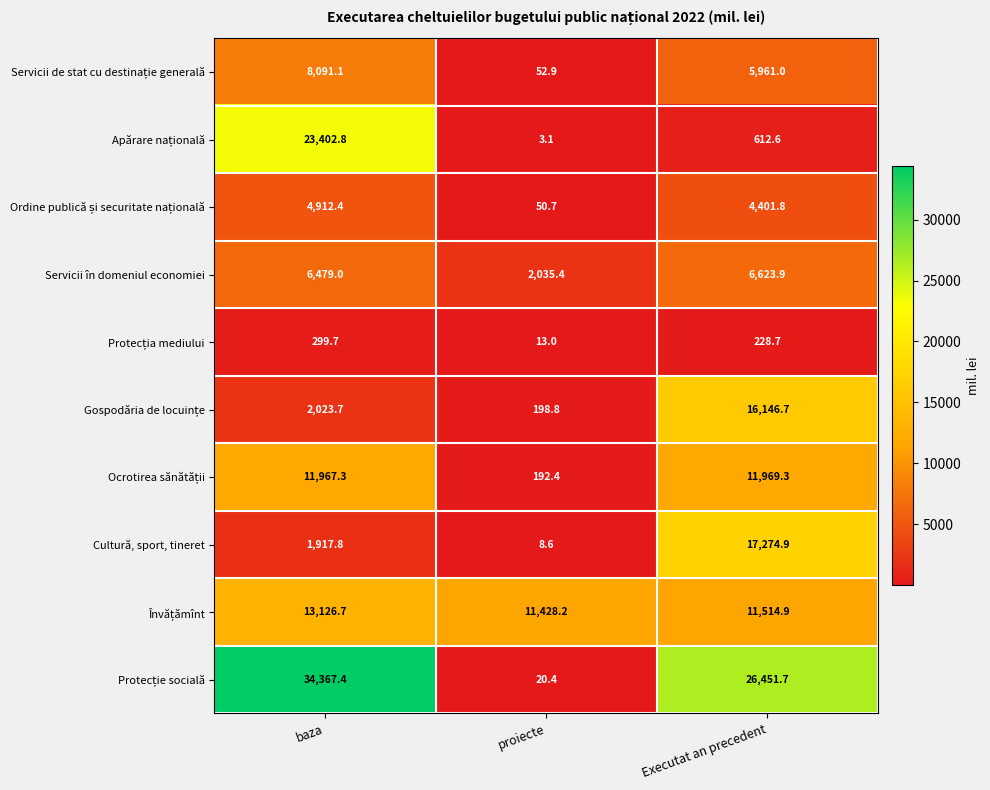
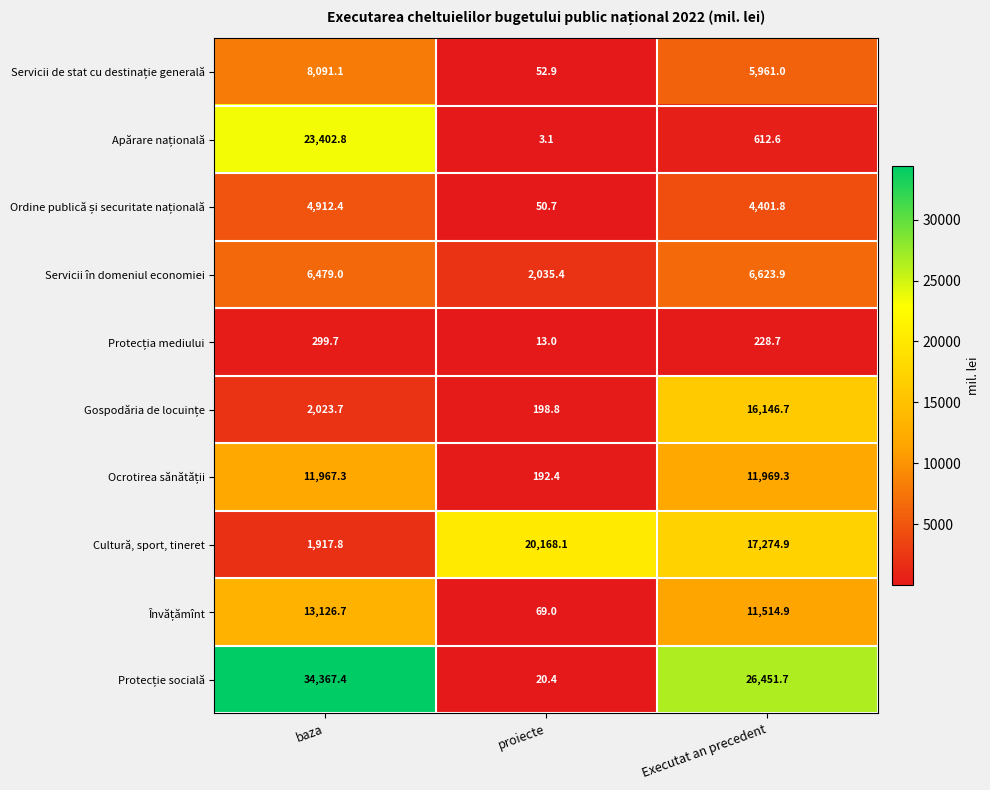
  {
    "Servicii de stat cu destinație generală": {
      "baza": "8,091.1",
      "proiecte": "52.9",
      "Executat an precedent": "5,961.0"
    },
    "Apărare națională": {
      "baza": "23,402.8",
      "proiecte": "3.1",
      "Executat an precedent": "612.6"
    },
    "Ordine publică și securitate națională": {
      "baza": "4,912.4",
      "proiecte": "50.7",
      "Executat an precedent": "4,401.8"
    },
    "Servicii în domeniul economiei": {
      "baza": "6,479.0",
      "proiecte": "2,035.4",
      "Executat an precedent": "6,623.9"
    },
    "Protecția mediului": {
      "baza": "299.7",
      "proiecte": "13.0",
      "Executat an precedent": "228.7"
    },
    "Gospodăria de locuințe": {
      "baza": "2,023.7",
      "proiecte": "198.8",
      "Executat an precedent": "16,146.7"
    },
    "Ocrotirea sănătății": {
      "baza": "11,967.3",
      "proiecte": "192.4",
      "Executat an precedent": "11,969.3"
    },
    "Cultură, sport, tineret": {
      "baza": "1,917.8",
-     "proiecte": "8.6",
+     "proiecte": "20,168.1",
      "Executat an precedent": "17,274.9"
    },
    "Învățămînt": {
      "baza": "13,126.7",
-     "proiecte": "11,428.2",
+     "proiecte": "69.0",
      "Executat an precedent": "11,514.9"
    },
    "Protecție socială": {
      "baza": "34,367.4",
      "proiecte": "20.4",
      "Executat an precedent": "26,451.7"
    }
  }
